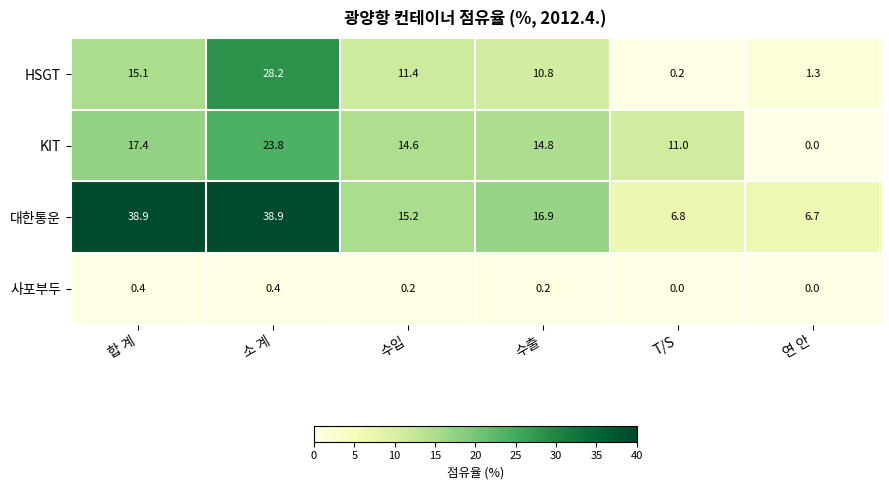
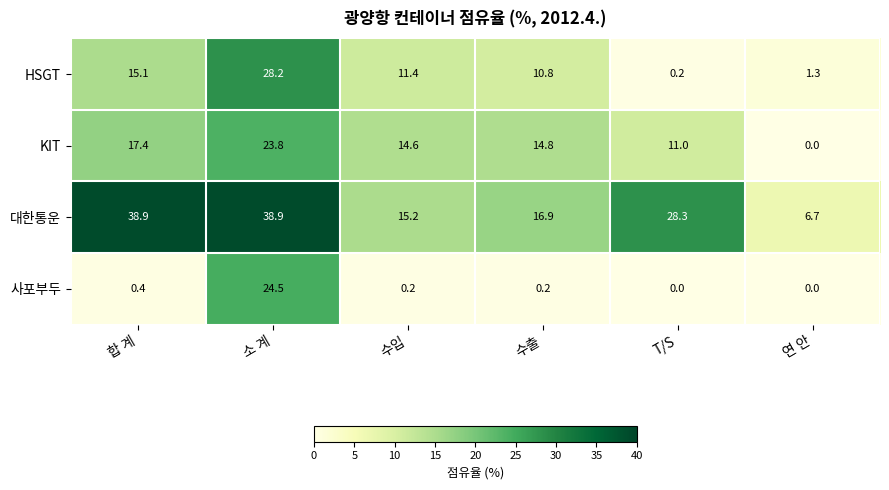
  {
    "HSGT": {
      "합 계": 15.1,
      "소 계": 28.2,
      "수입": 11.4,
      "수출": 10.8,
      "T/S": 0.2,
      "연 안": 1.3
    },
    "KIT": {
      "합 계": 17.4,
      "소 계": 23.8,
      "수입": 14.6,
      "수출": 14.8,
      "T/S": 11.0,
      "연 안": 0.0
    },
    "대한통운": {
      "합 계": 38.9,
      "소 계": 38.9,
      "수입": 15.2,
      "수출": 16.9,
-     "T/S": 6.8,
+     "T/S": 28.3,
      "연 안": 6.7
    },
    "사포부두": {
      "합 계": 0.4,
-     "소 계": 0.4,
+     "소 계": 24.5,
      "수입": 0.2,
      "수출": 0.2,
      "T/S": 0.0,
      "연 안": 0.0
    }
  }
